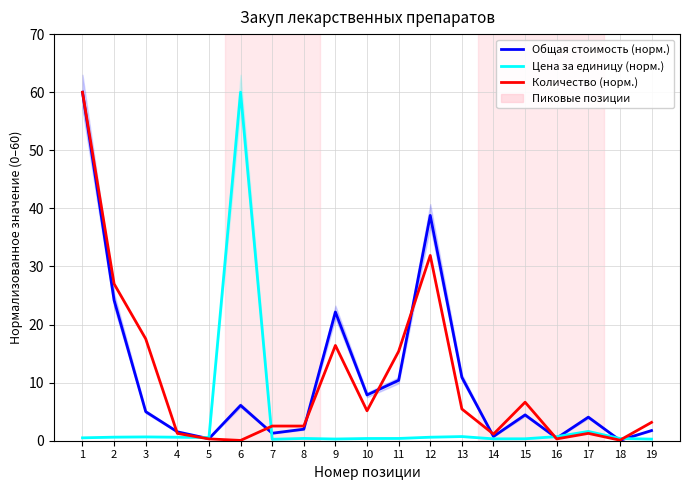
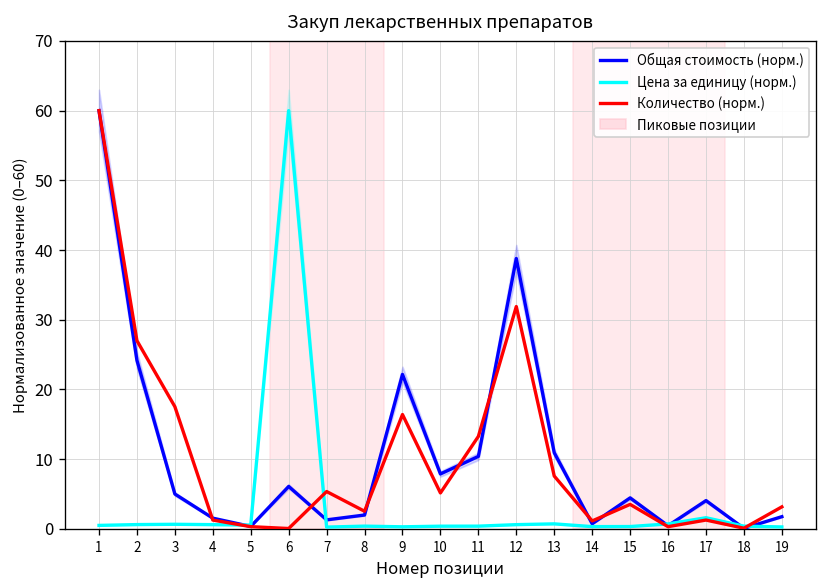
  {
    "Количество (норм.)": {
      "2": 27,
      "3": 18,
      "6": 0,
-     "7": 3,
+     "7": 5,
      "8": 3,
      "9": 16,
      "10": 5,
-     "11": 15,
+     "11": 13,
      "12": 32,
-     "13": 5,
-     "15": 7,
+     "13": 8,
+     "15": 4,
      "19": 3
    }
  }
